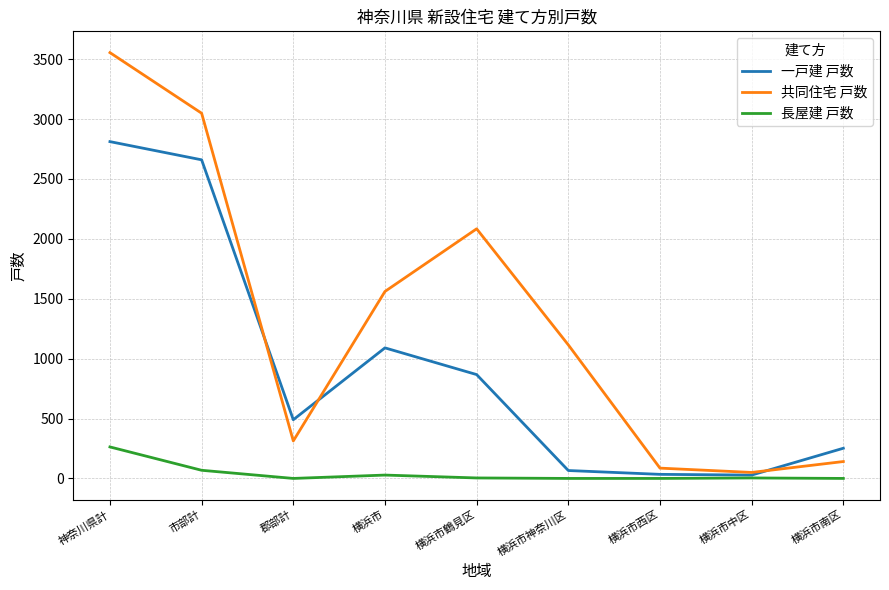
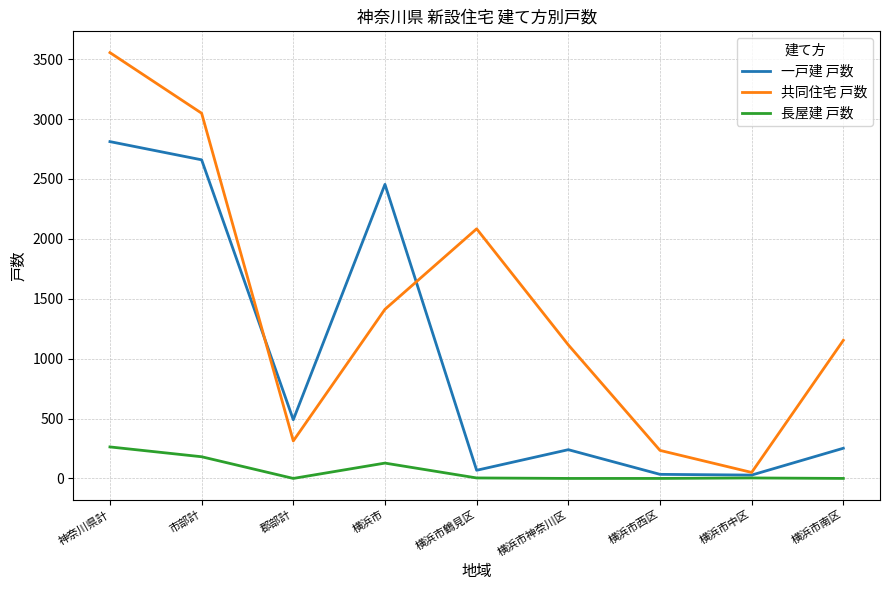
  {
    "一戸建 戸数": {
      "神奈川県計": 2810,
      "市部計": 2660,
      "郡部計": 490,
-     "横浜市": 1090,
-     "横浜市鶴見区": 870,
-     "横浜市神奈川区": 70,
+     "横浜市": 2460,
+     "横浜市鶴見区": 70,
+     "横浜市神奈川区": 240,
      "横浜市西区": 30,
      "横浜市中区": 30,
      "横浜市南区": 250
    },
    "共同住宅 戸数": {
      "神奈川県計": 3560,
      "市部計": 3050,
      "郡部計": 310,
-     "横浜市": 1560,
+     "横浜市": 1410,
      "横浜市鶴見区": 2080,
      "横浜市神奈川区": 1120,
-     "横浜市西区": 90,
+     "横浜市西区": 230,
      "横浜市中区": 50,
-     "横浜市南区": 140
+     "横浜市南区": 1150
    },
    "長屋建 戸数": {
      "神奈川県計": 260,
-     "市部計": 70,
+     "市部計": 180,
      "郡部計": 0,
-     "横浜市": 30,
+     "横浜市": 130,
      "横浜市鶴見区": 0,
      "横浜市神奈川区": 0,
      "横浜市西区": 0,
      "横浜市中区": 0,
      "横浜市南区": 0
    }
  }
